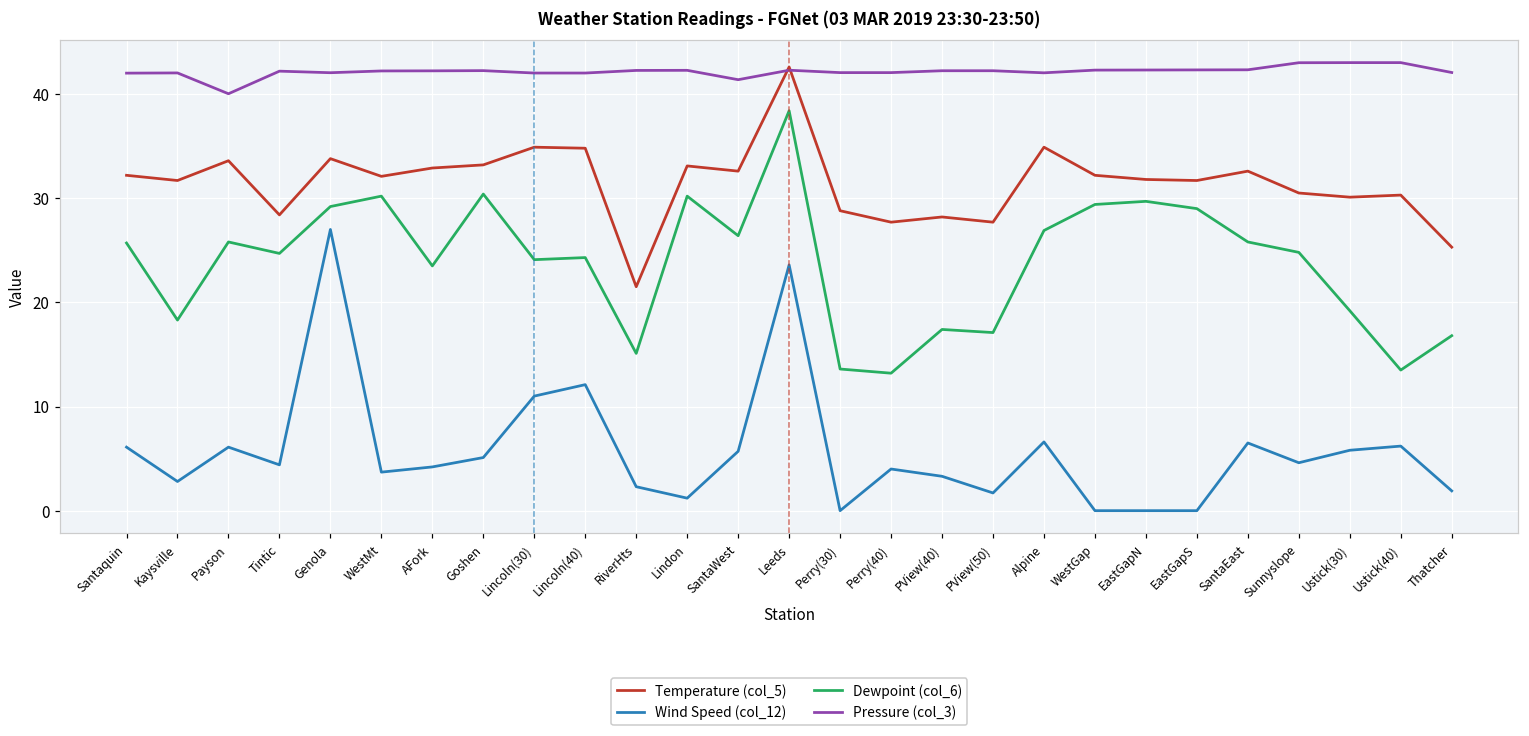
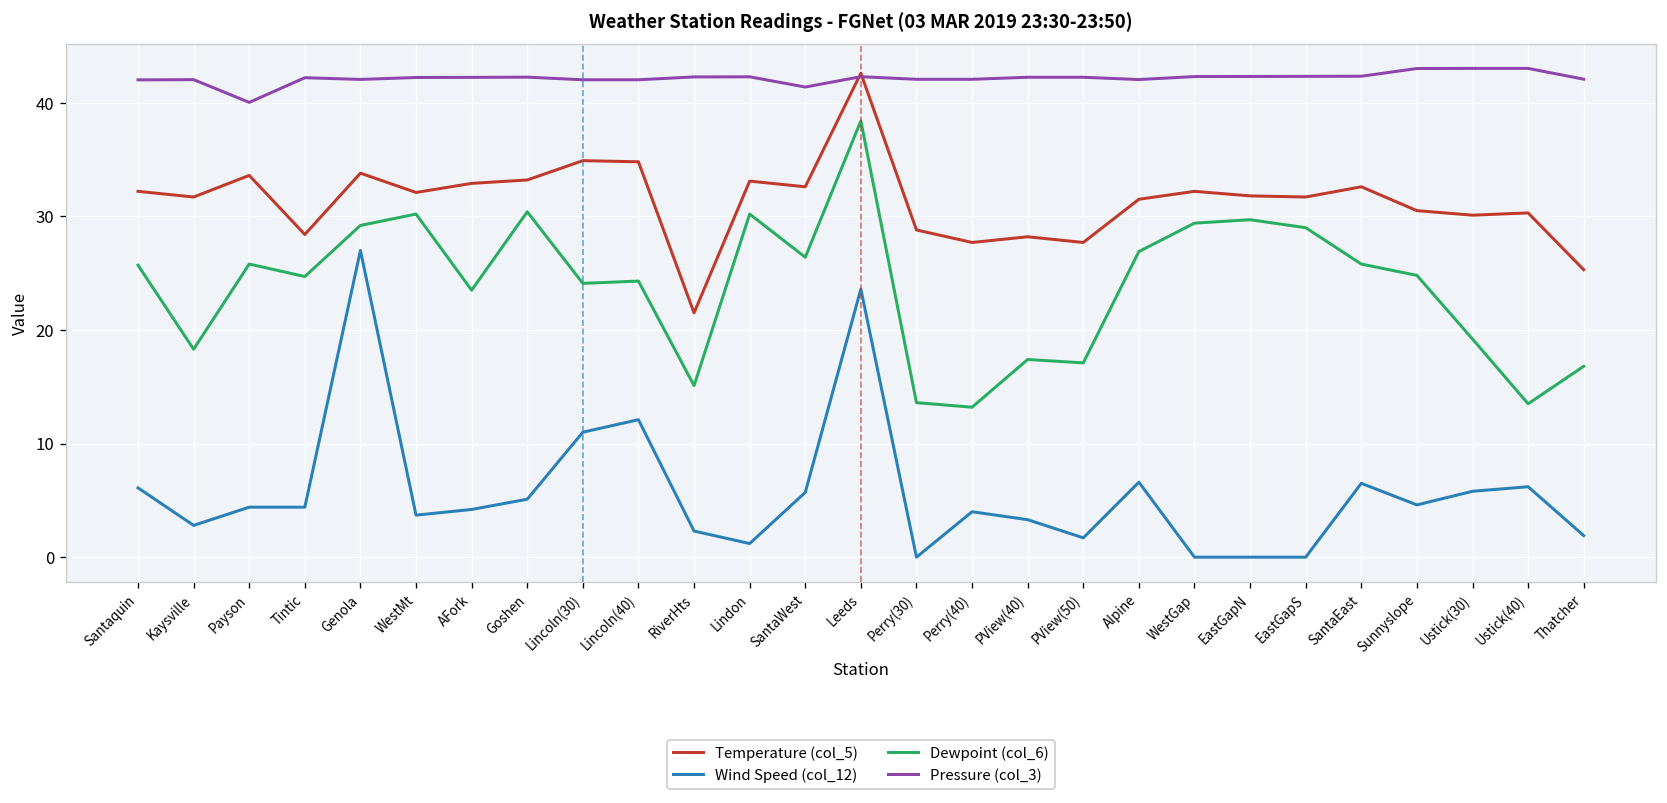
  {
    "Temperature (col_5)": {
      "Santaquin": 32,
      "Kaysville": 32,
      "Payson": 34,
      "Tintic": 28,
      "Genola": 34,
      "WestMt": 32,
      "AFork": 33,
      "Goshen": 33,
      "Lincoln(30)": 35,
      "Lincoln(40)": 35,
      "RiverHts": 22,
      "Lindon": 33,
      "SantaWest": 33,
      "Leeds": 43,
      "Perry(30)": 29,
      "Perry(40)": 28,
      "PView(40)": 28,
      "PView(50)": 28,
-     "Alpine": 35,
+     "Alpine": 32,
      "WestGap": 32,
      "EastGapN": 32,
      "EastGapS": 32,
      "SantaEast": 33,
      "Sunnyslope": 31,
      "Ustick(30)": 30,
      "Ustick(40)": 30,
      "Thatcher": 25
    },
    "Wind Speed (col_12)": {
      "Santaquin": 6,
      "Kaysville": 3,
-     "Payson": 6,
+     "Payson": 4,
      "Tintic": 4,
      "Genola": 27,
      "WestMt": 4,
      "AFork": 4,
      "Goshen": 5,
      "Lincoln(30)": 11,
      "Lincoln(40)": 12,
      "RiverHts": 2,
      "Lindon": 1,
      "SantaWest": 6,
      "Leeds": 24,
      "Perry(30)": 0,
      "Perry(40)": 4,
      "PView(40)": 3,
      "PView(50)": 2,
      "Alpine": 7,
      "WestGap": 0,
      "EastGapN": 0,
      "EastGapS": 0,
      "SantaEast": 7,
      "Sunnyslope": 5,
      "Ustick(30)": 6,
      "Ustick(40)": 6,
      "Thatcher": 2
    },
    "Dewpoint (col_6)": {
      "Santaquin": 26,
      "Kaysville": 18,
      "Payson": 26,
      "Tintic": 25,
      "Genola": 29,
      "WestMt": 30,
      "AFork": 24,
      "Goshen": 30,
      "Lincoln(30)": 24,
      "Lincoln(40)": 24,
      "RiverHts": 15,
      "Lindon": 30,
      "SantaWest": 26,
      "Leeds": 38,
      "Perry(30)": 14,
      "Perry(40)": 13,
      "PView(40)": 17,
      "PView(50)": 17,
      "Alpine": 27,
      "WestGap": 29,
      "EastGapN": 30,
      "EastGapS": 29,
      "SantaEast": 26,
      "Sunnyslope": 25,
      "Ustick(30)": 19,
      "Ustick(40)": 14,
      "Thatcher": 17
    },
    "Pressure (col_3)": {
      "Santaquin": 42,
      "Kaysville": 42,
      "Payson": 40,
      "Tintic": 42,
      "Genola": 42,
      "WestMt": 42,
      "AFork": 42,
      "Goshen": 42,
      "Lincoln(30)": 42,
      "Lincoln(40)": 42,
      "RiverHts": 42,
      "Lindon": 42,
      "SantaWest": 41,
      "Leeds": 42,
      "Perry(30)": 42,
      "Perry(40)": 42,
      "PView(40)": 42,
      "PView(50)": 42,
      "Alpine": 42,
      "WestGap": 42,
      "EastGapN": 42,
      "EastGapS": 42,
      "SantaEast": 42,
      "Sunnyslope": 43,
      "Ustick(30)": 43,
      "Ustick(40)": 43,
      "Thatcher": 42
    }
  }
